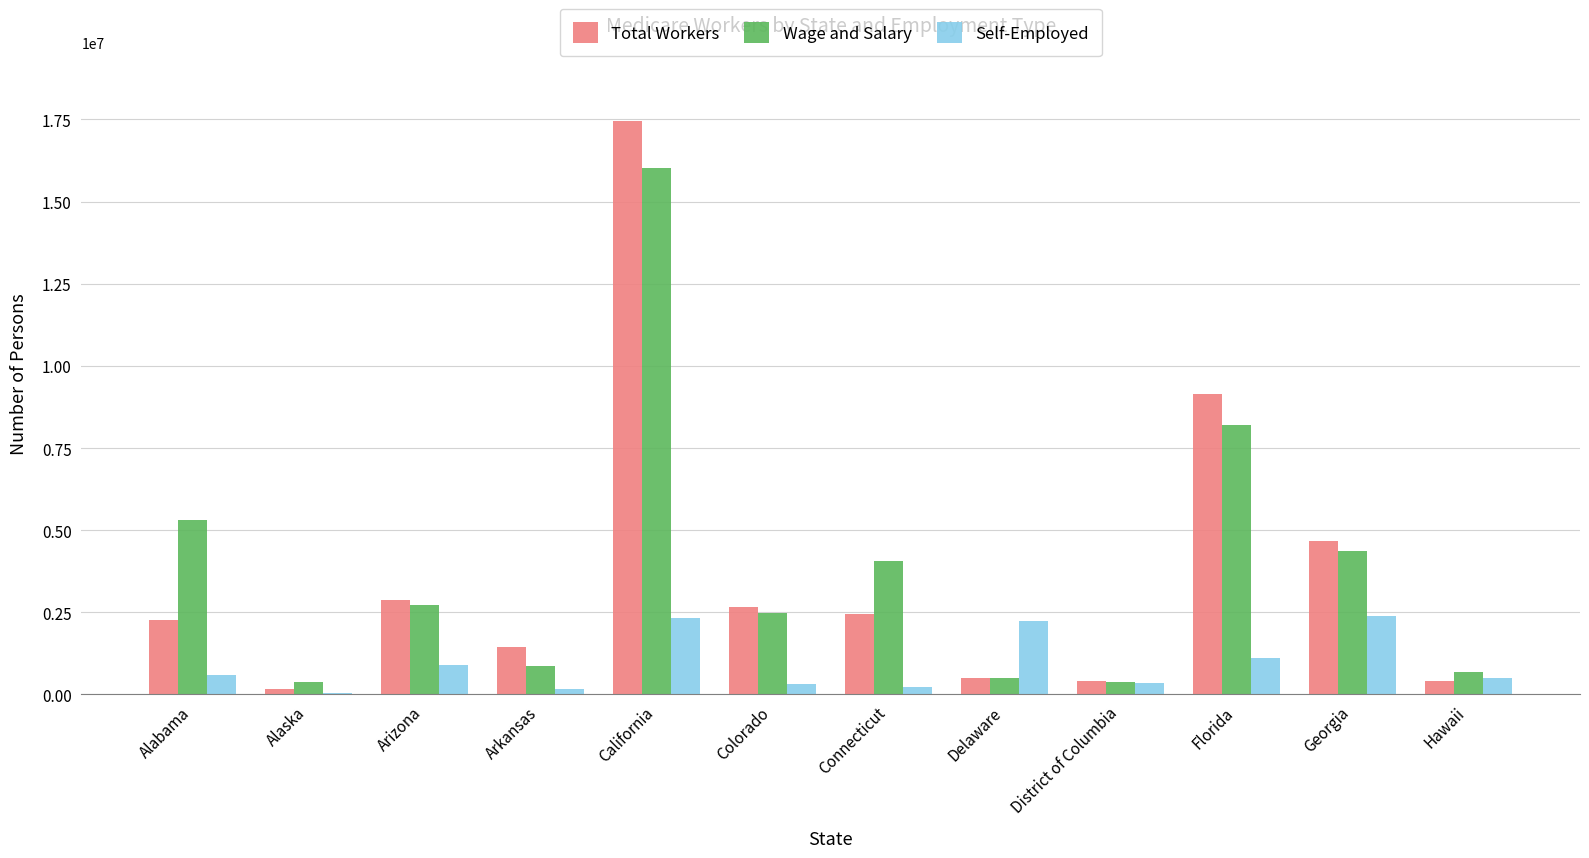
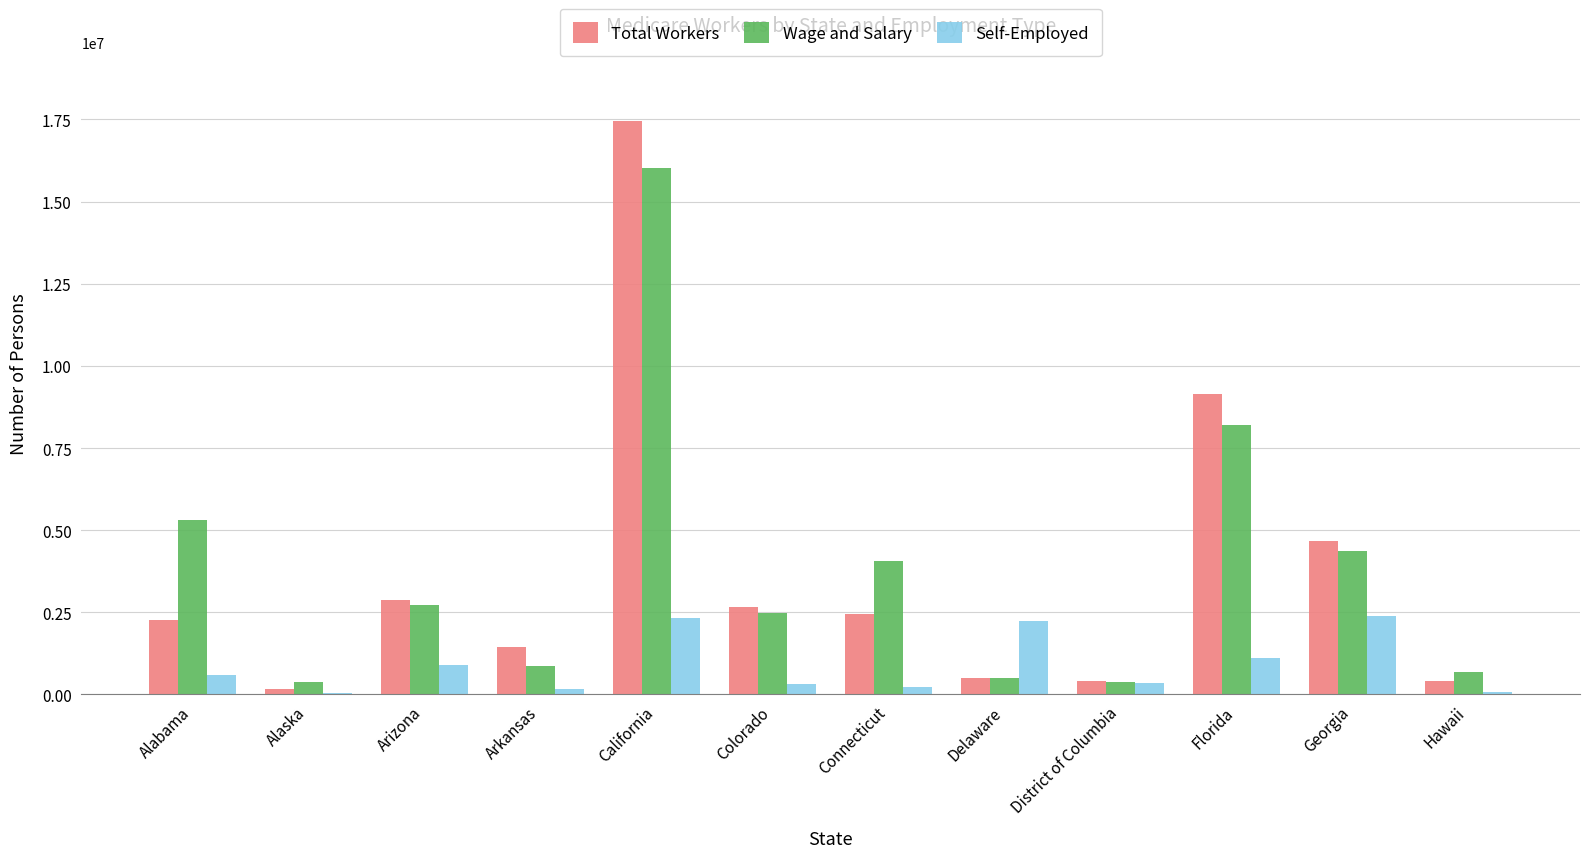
  {
    "Total Workers": {
      "Alabama": 2300000,
      "Alaska": 200000,
      "Arizona": 2900000,
      "Arkansas": 1400000,
      "California": 17500000,
      "Colorado": 2700000,
      "Connecticut": 2400000,
      "Delaware": 500000,
      "District of Columbia": 400000,
      "Florida": 9100000,
      "Georgia": 4700000,
      "Hawaii": 400000
    },
    "Wage and Salary": {
      "Alabama": 5300000,
      "Alaska": 400000,
      "Arizona": 2700000,
      "Arkansas": 900000,
      "California": 16000000,
      "Colorado": 2500000,
      "Connecticut": 4100000,
      "Delaware": 500000,
      "District of Columbia": 400000,
      "Florida": 8200000,
      "Georgia": 4400000,
      "Hawaii": 700000
    },
    "Self-Employed": {
      "Alabama": 600000,
      "Arizona": 900000,
      "Arkansas": 200000,
      "California": 2300000,
      "Colorado": 300000,
      "Connecticut": 200000,
      "Delaware": 2200000,
      "District of Columbia": 300000,
      "Florida": 1100000,
      "Georgia": 2400000,
-     "Hawaii": 500000
+     "Hawaii": 100000
    }
  }
